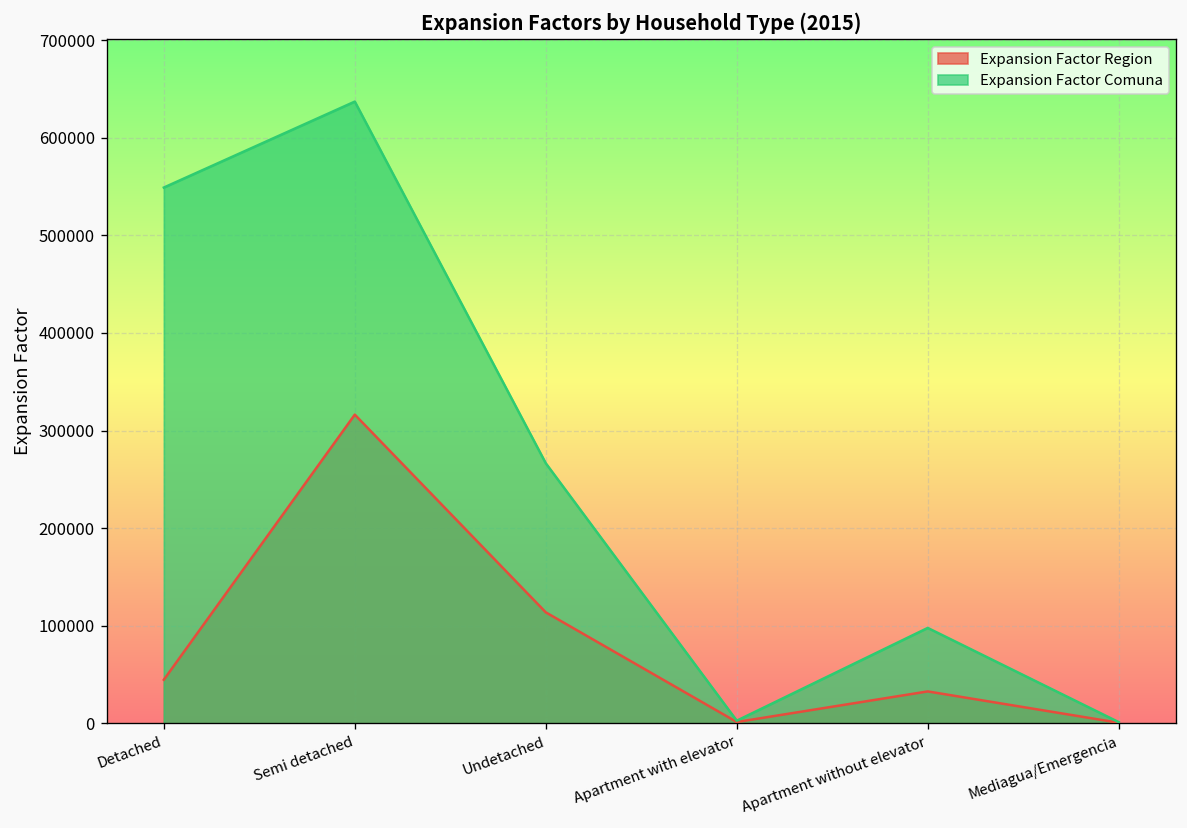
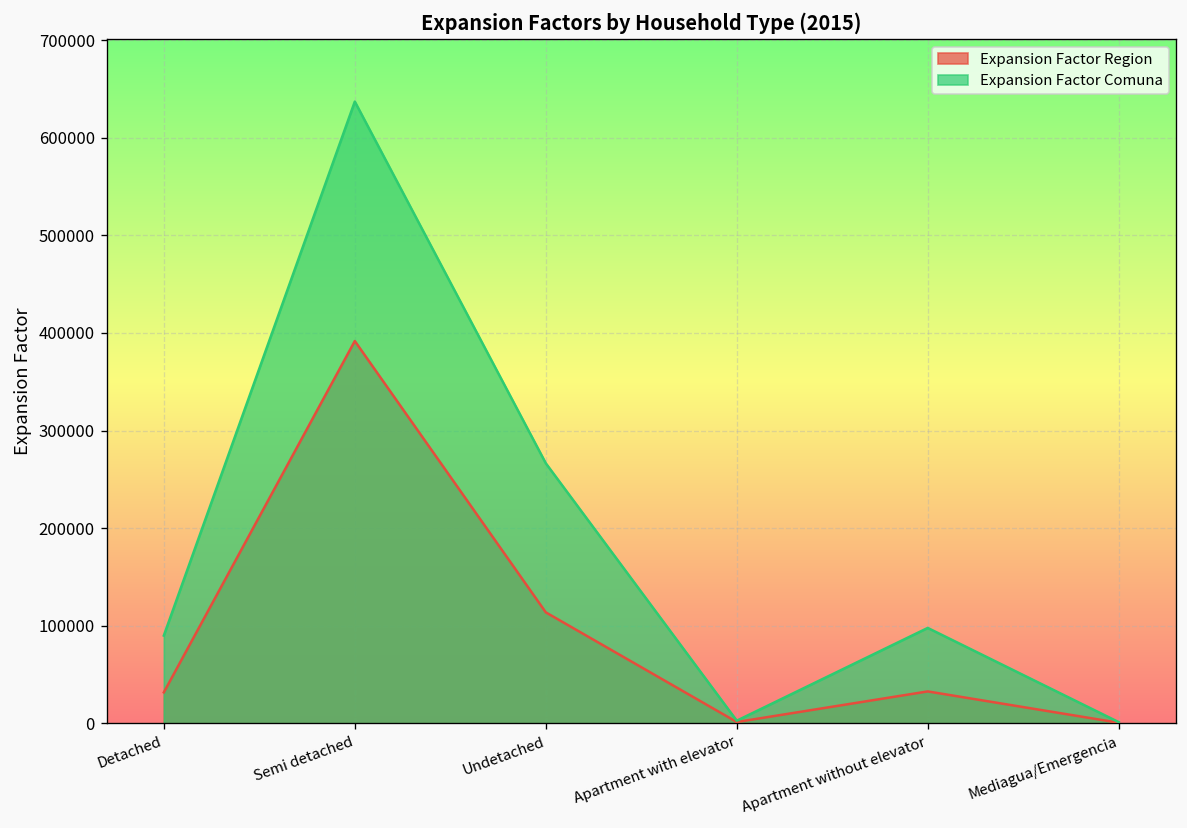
  {
    "Expansion Factor Region": {
-     "Detached": 40000,
-     "Semi detached": 320000,
+     "Detached": 30000,
+     "Semi detached": 390000,
      "Undetached": 110000,
      "Apartment without elevator": 30000
    },
    "Expansion Factor Comuna": {
-     "Detached": 550000,
+     "Detached": 90000,
      "Semi detached": 640000,
      "Undetached": 270000,
      "Apartment without elevator": 100000
    }
  }
